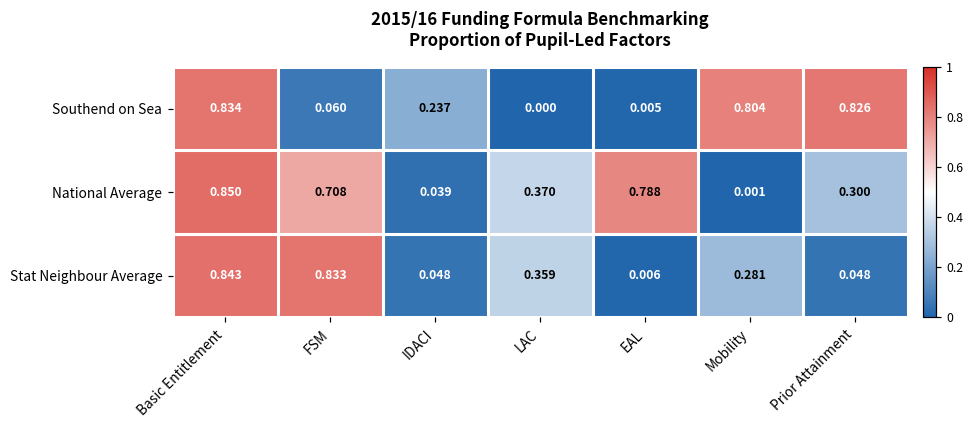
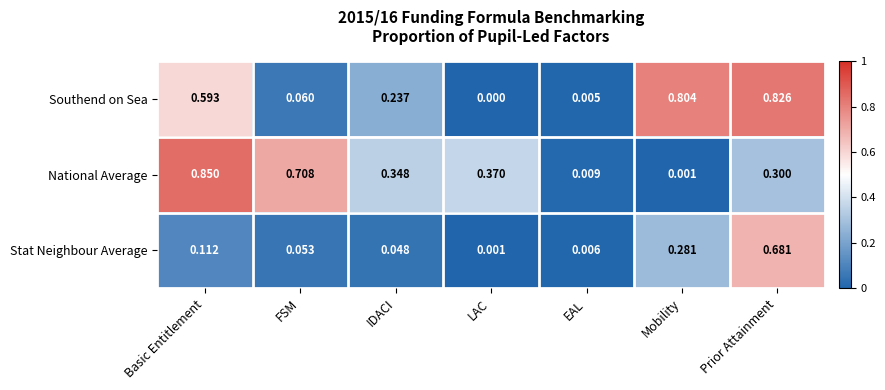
  {
    "Southend on Sea": {
-     "Basic Entitlement": 0.834,
+     "Basic Entitlement": 0.593,
      "FSM": 0.060,
      "IDACI": 0.237,
      "LAC": 0.000,
      "EAL": 0.005,
      "Mobility": 0.804,
      "Prior Attainment": 0.826
    },
    "National Average": {
      "Basic Entitlement": 0.850,
      "FSM": 0.708,
-     "IDACI": 0.039,
+     "IDACI": 0.348,
      "LAC": 0.370,
-     "EAL": 0.788,
+     "EAL": 0.009,
      "Mobility": 0.001,
      "Prior Attainment": 0.300
    },
    "Stat Neighbour Average": {
-     "Basic Entitlement": 0.843,
-     "FSM": 0.833,
+     "Basic Entitlement": 0.112,
+     "FSM": 0.053,
      "IDACI": 0.048,
-     "LAC": 0.359,
+     "LAC": 0.001,
      "EAL": 0.006,
      "Mobility": 0.281,
-     "Prior Attainment": 0.048
+     "Prior Attainment": 0.681
    }
  }
